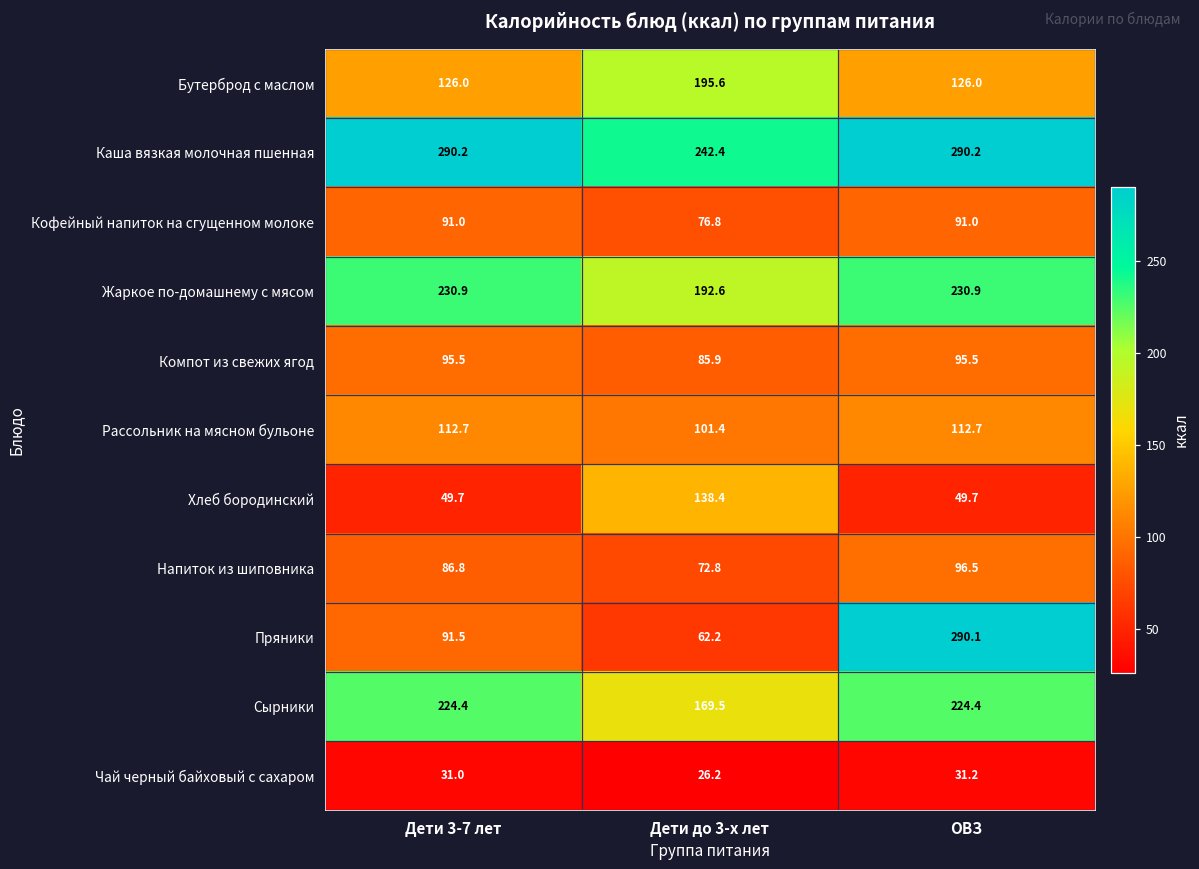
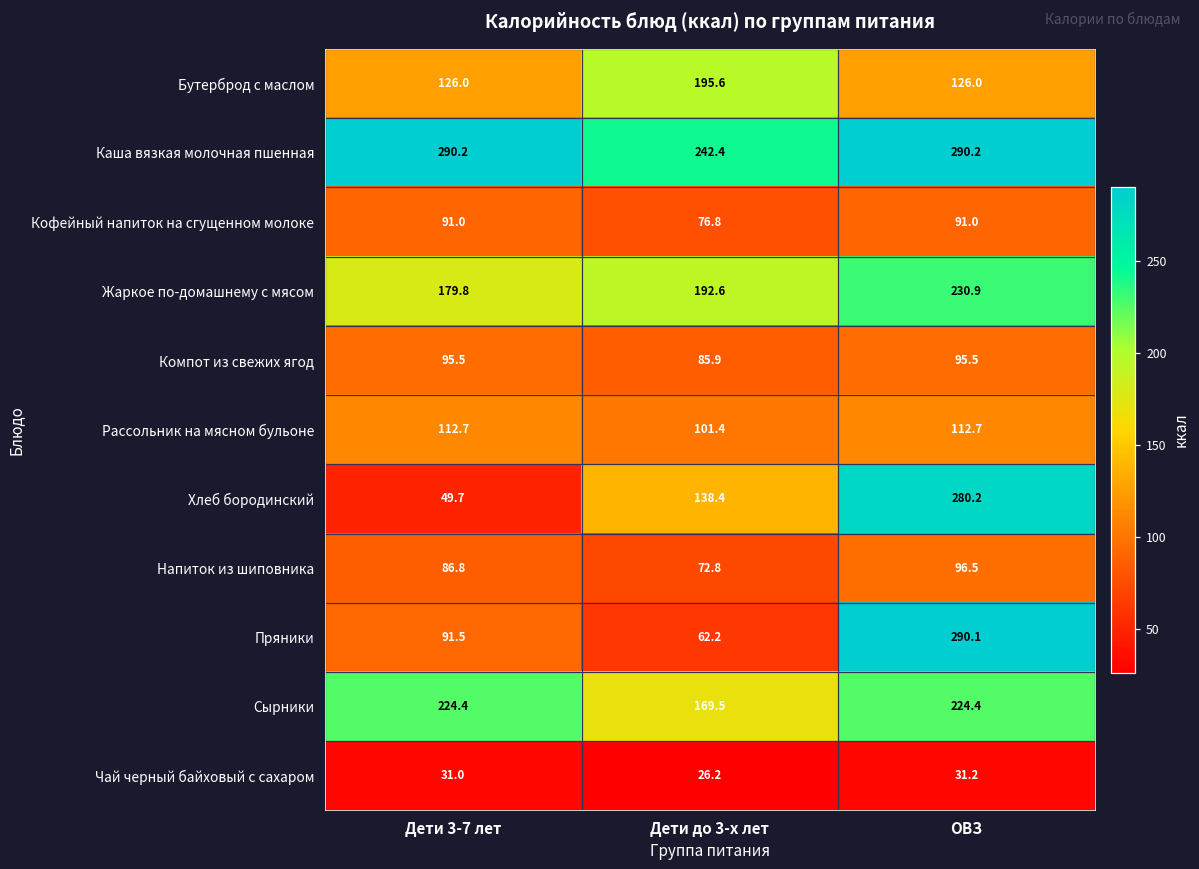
  {
    "Бутерброд с маслом": {
      "Дети 3-7 лет": 126.0,
      "Дети до 3-х лет": 195.6,
      "ОВЗ": 126.0
    },
    "Каша вязкая молочная пшенная": {
      "Дети 3-7 лет": 290.2,
      "Дети до 3-х лет": 242.4,
      "ОВЗ": 290.2
    },
    "Кофейный напиток на сгущенном молоке": {
      "Дети 3-7 лет": 91.0,
      "Дети до 3-х лет": 76.8,
      "ОВЗ": 91.0
    },
    "Жаркое по-домашнему с мясом": {
-     "Дети 3-7 лет": 230.9,
+     "Дети 3-7 лет": 179.8,
      "Дети до 3-х лет": 192.6,
      "ОВЗ": 230.9
    },
    "Компот из свежих ягод": {
      "Дети 3-7 лет": 95.5,
      "Дети до 3-х лет": 85.9,
      "ОВЗ": 95.5
    },
    "Рассольник на мясном бульоне": {
      "Дети 3-7 лет": 112.7,
      "Дети до 3-х лет": 101.4,
      "ОВЗ": 112.7
    },
    "Хлеб бородинский": {
      "Дети 3-7 лет": 49.7,
      "Дети до 3-х лет": 138.4,
-     "ОВЗ": 49.7
+     "ОВЗ": 280.2
    },
    "Напиток из шиповника": {
      "Дети 3-7 лет": 86.8,
      "Дети до 3-х лет": 72.8,
      "ОВЗ": 96.5
    },
    "Пряники": {
      "Дети 3-7 лет": 91.5,
      "Дети до 3-х лет": 62.2,
      "ОВЗ": 290.1
    },
    "Сырники": {
      "Дети 3-7 лет": 224.4,
      "Дети до 3-х лет": 169.5,
      "ОВЗ": 224.4
    },
    "Чай черный байховый с сахаром": {
      "Дети 3-7 лет": 31.0,
      "Дети до 3-х лет": 26.2,
      "ОВЗ": 31.2
    }
  }
